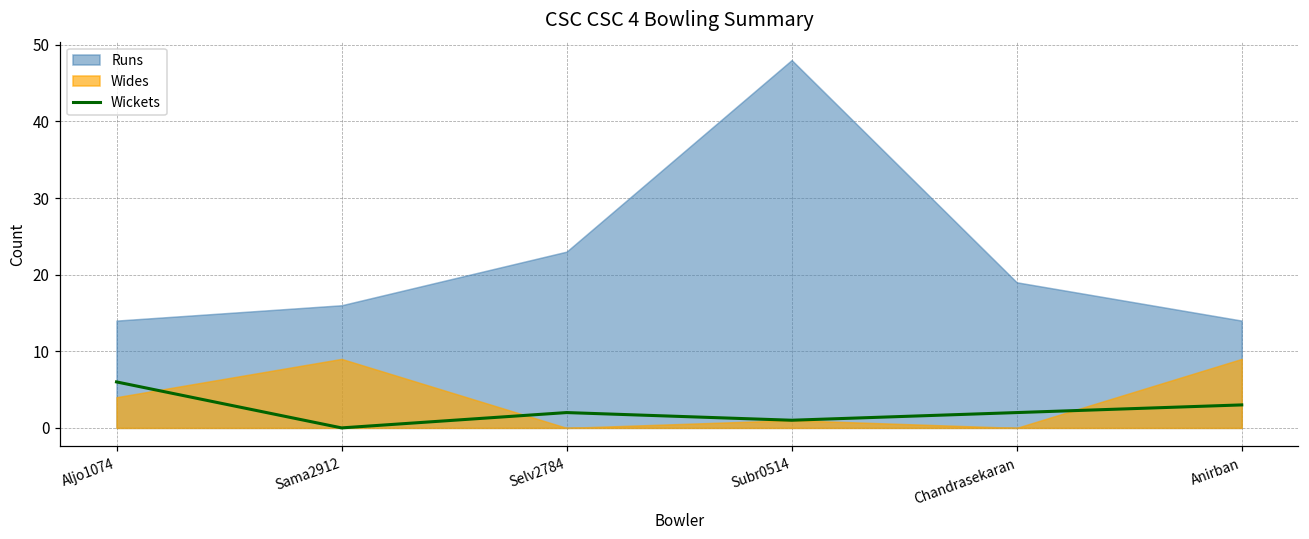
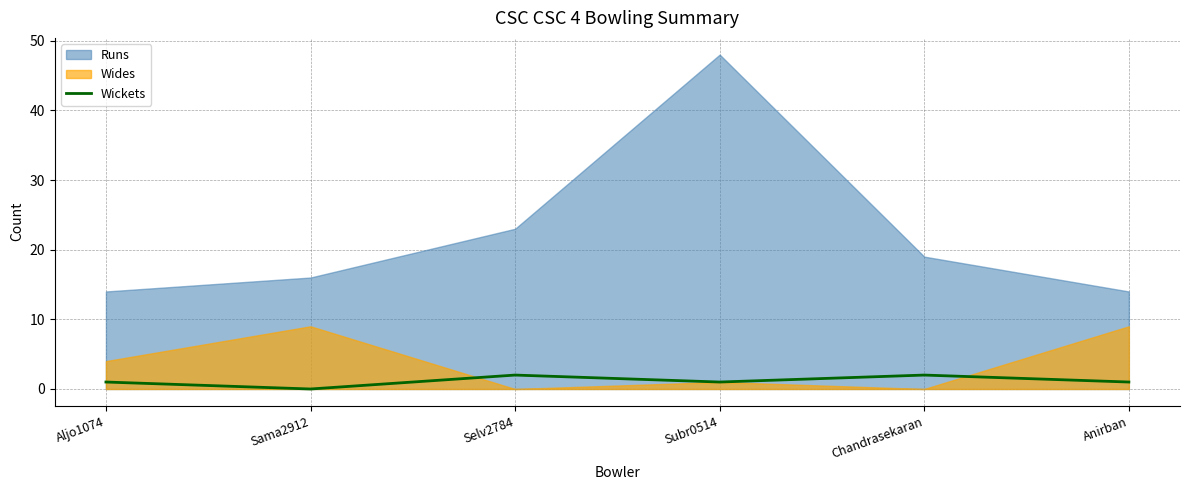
  {
    "Wickets": {
-     "Aljo1074": 6,
+     "Aljo1074": 1,
      "Sama2912": 0,
      "Selv2784": 2,
      "Chandrasekaran": 2,
-     "Anirban": 3
+     "Anirban": 1
    }
  }
